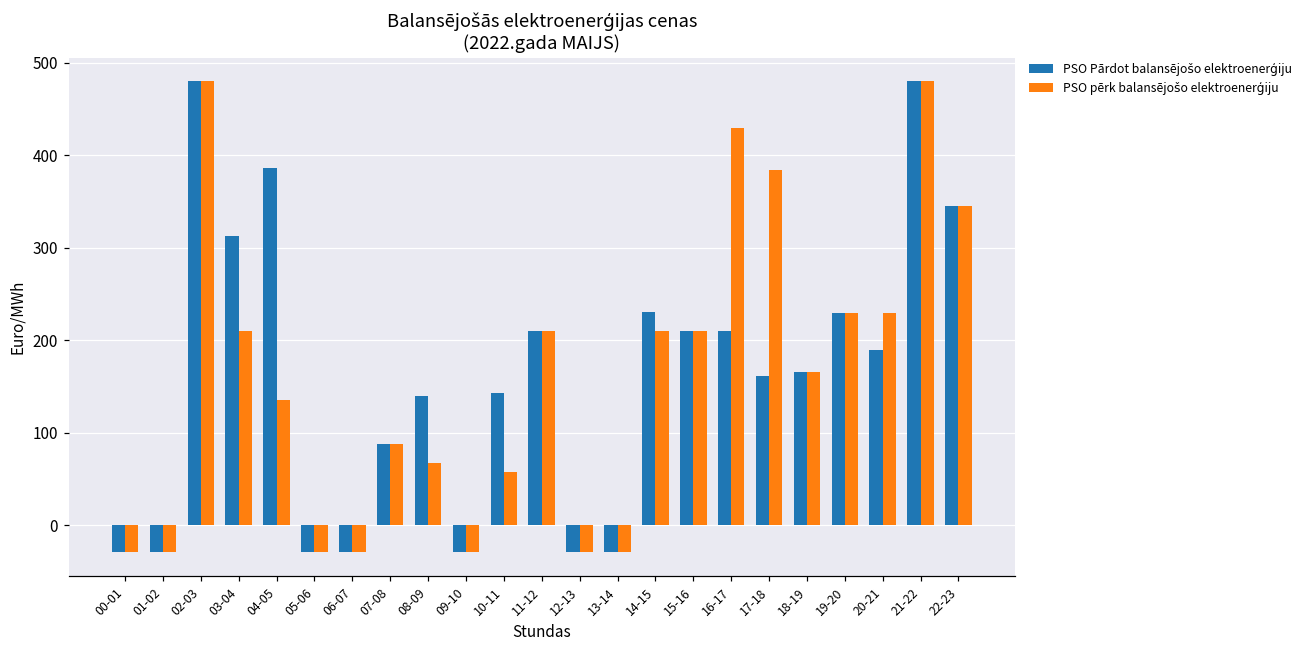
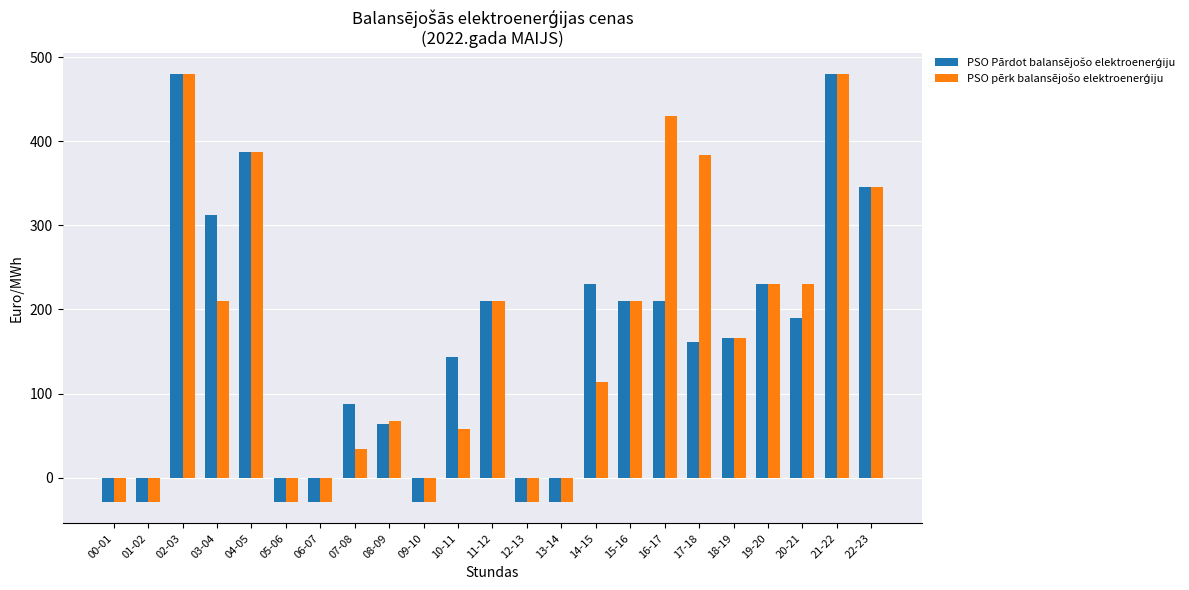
  {
    "PSO Pārdot balansējošo elektroenerģiju": {
      "00-01": -30,
      "01-02": -30,
      "02-03": 480,
      "03-04": 310,
      "04-05": 390,
      "05-06": -30,
      "06-07": -30,
      "07-08": 90,
-     "08-09": 140,
+     "08-09": 60,
      "09-10": -30,
      "10-11": 140,
      "11-12": 210,
      "12-13": -30,
      "13-14": -30,
      "14-15": 230,
      "15-16": 210,
      "16-17": 210,
      "17-18": 160,
      "18-19": 170,
      "19-20": 230,
      "20-21": 190,
      "21-22": 480,
      "22-23": 350
    },
    "PSO pērk balansējošo elektroenerģiju": {
      "00-01": -30,
      "01-02": -30,
      "02-03": 480,
      "03-04": 210,
-     "04-05": 140,
+     "04-05": 390,
      "05-06": -30,
      "06-07": -30,
-     "07-08": 90,
+     "07-08": 30,
      "08-09": 70,
      "09-10": -30,
      "10-11": 60,
      "11-12": 210,
      "12-13": -30,
      "13-14": -30,
-     "14-15": 210,
+     "14-15": 110,
      "15-16": 210,
      "16-17": 430,
      "17-18": 380,
      "18-19": 170,
      "19-20": 230,
      "20-21": 230,
      "21-22": 480,
      "22-23": 350
    }
  }
